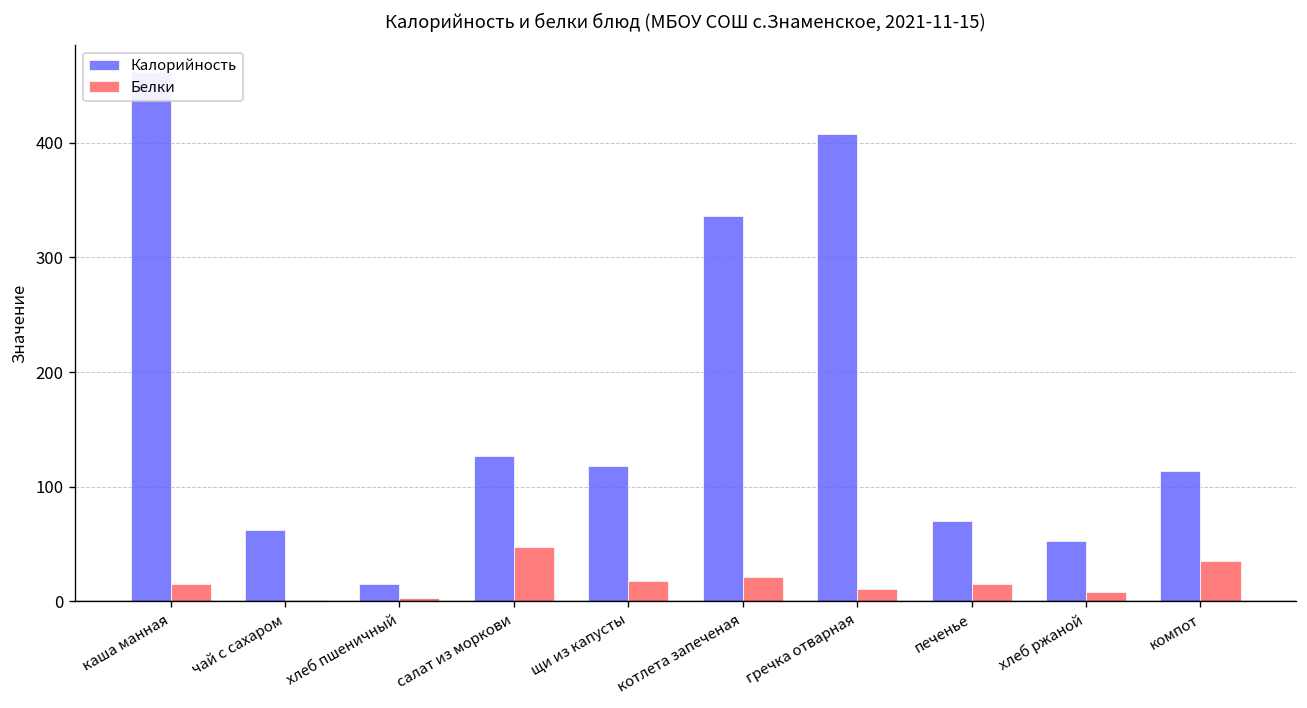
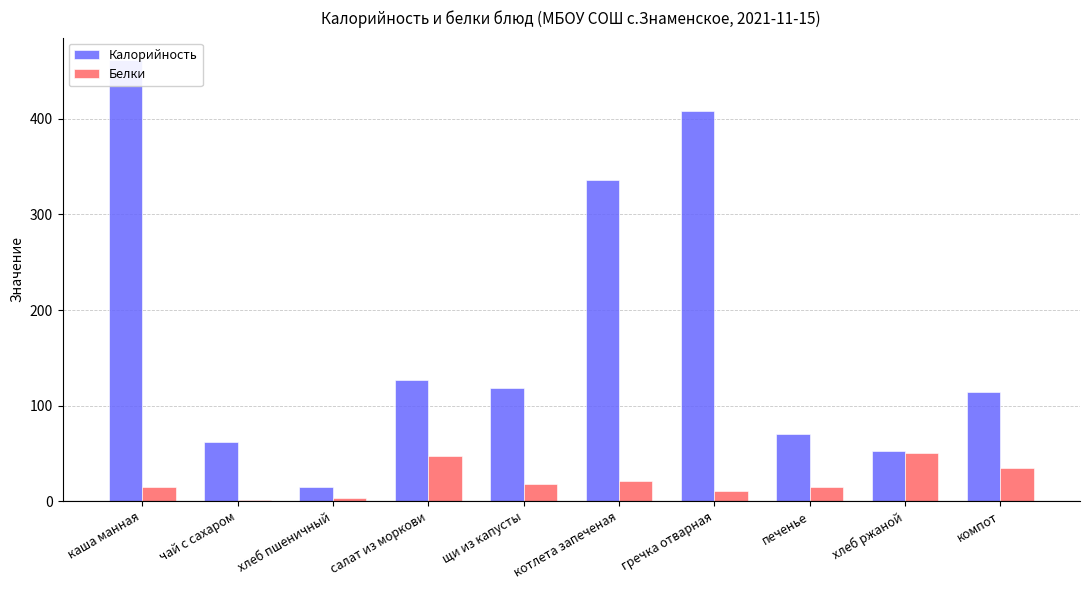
  {
    "Калорийность": {
      "чай с сахаром": 60,
      "хлеб пшеничный": 20,
      "салат из моркови": 130,
      "щи из капусты": 120,
      "котлета запеченая": 340,
      "гречка отварная": 410,
      "печенье": 70,
      "хлеб ржаной": 50,
      "компот": 110
    },
    "Белки": {
      "каша манная": 20,
      "хлеб пшеничный": 0,
      "салат из моркови": 50,
      "щи из капусты": 20,
      "котлета запеченая": 20,
      "гречка отварная": 10,
      "печенье": 20,
-     "хлеб ржаной": 10,
+     "хлеб ржаной": 50,
      "компот": 40
    }
  }
